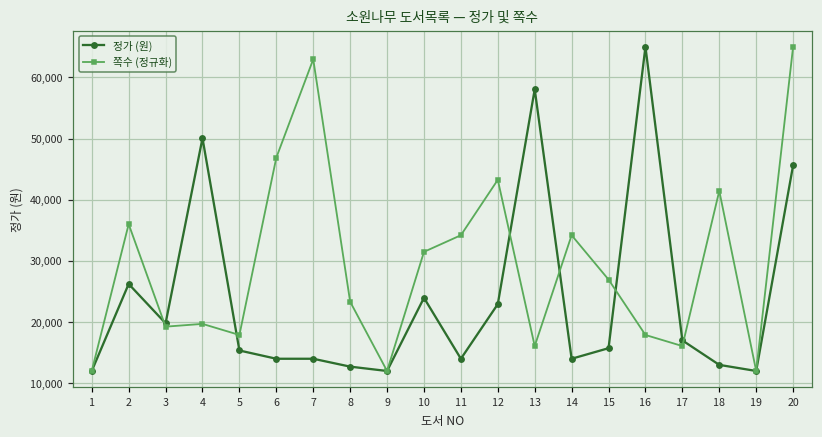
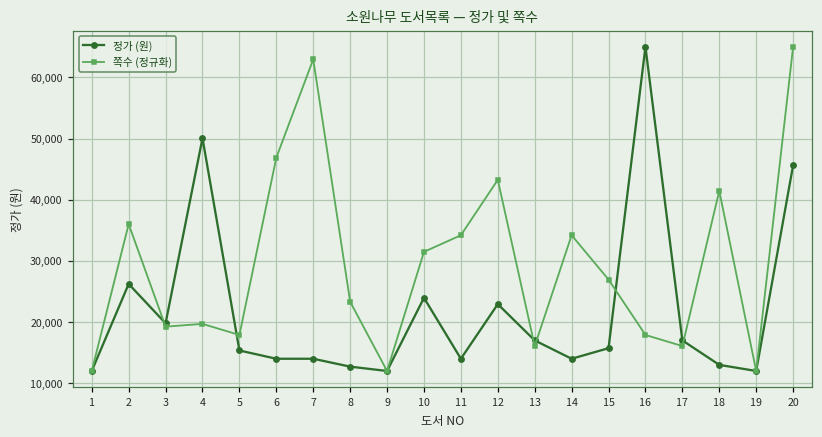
  {
    "정가 (원)": {
      "2": "26,000",
      "3": "20,000",
      "4": "50,000",
      "5": "15,000",
      "6": "14,000",
      "7": "14,000",
      "8": "13,000",
      "10": "24,000",
      "11": "14,000",
      "12": "23,000",
-     "13": "58,000",
+     "13": "17,000",
      "14": "14,000",
      "15": "16,000",
      "16": "65,000",
      "17": "17,000",
      "18": "13,000",
      "20": "46,000"
    },
    "쪽수 (정규화)": {
      "2": "36,000",
      "3": "19,000",
      "4": "20,000",
      "5": "18,000",
      "6": "47,000",
      "7": "63,000",
      "8": "23,000",
      "10": "31,000",
      "11": "34,000",
      "12": "43,000",
      "13": "16,000",
      "14": "34,000",
      "15": "27,000",
      "16": "18,000",
      "17": "16,000",
      "18": "41,000",
      "20": "65,000"
    }
  }
